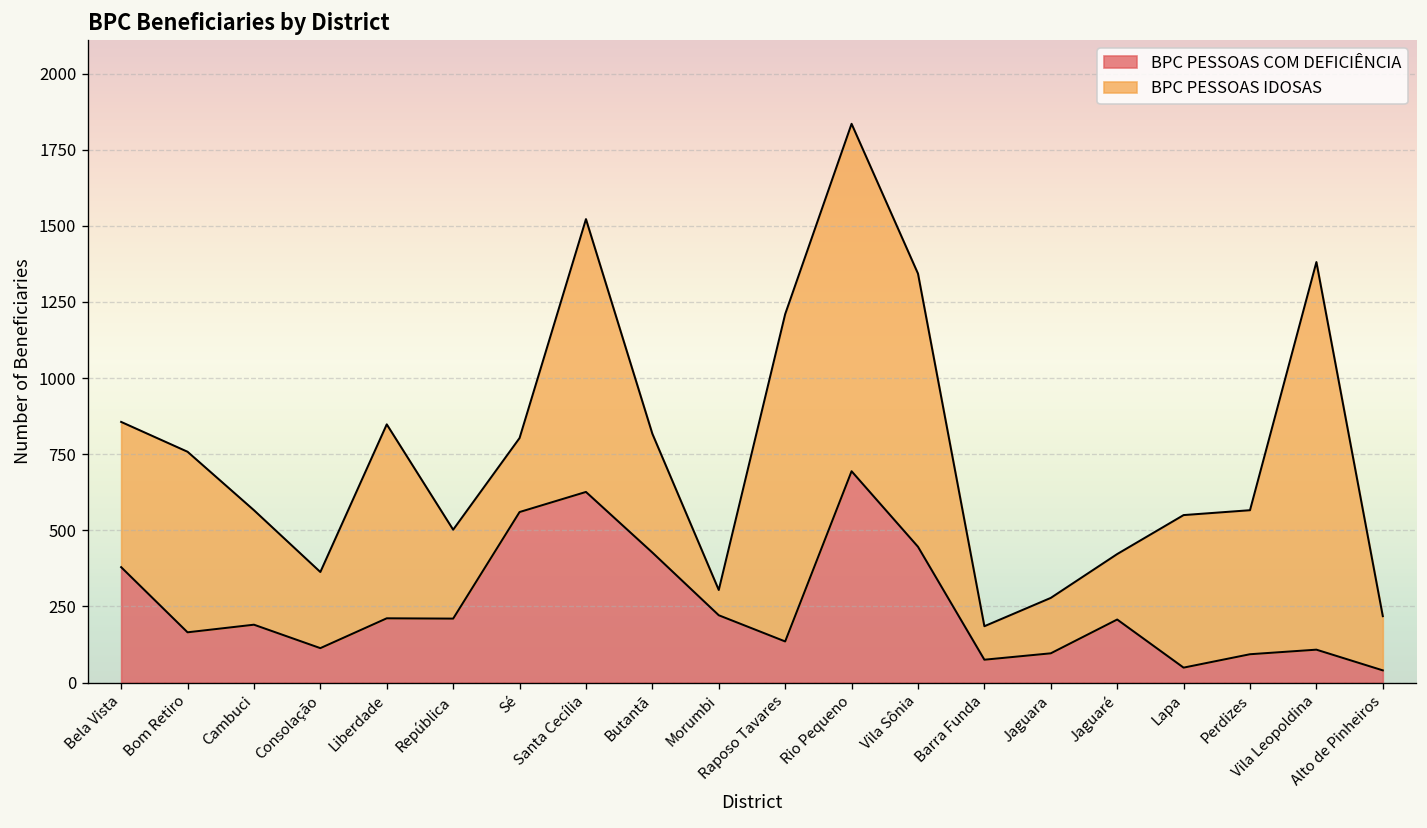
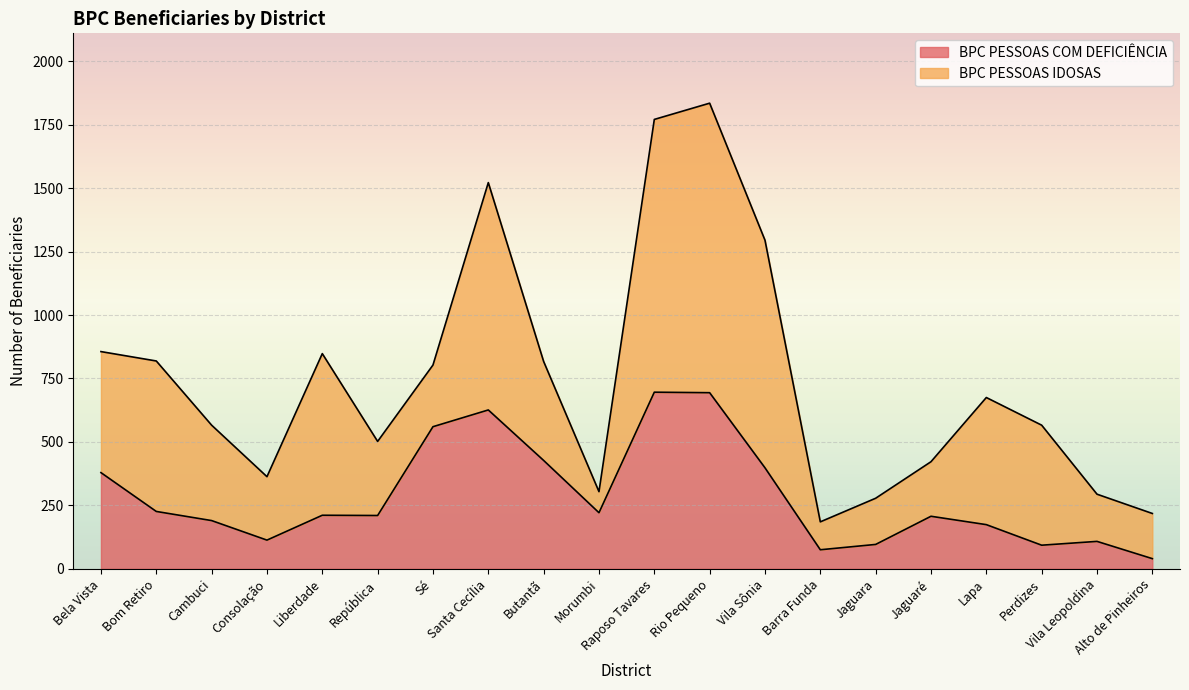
  {
    "BPC PESSOAS COM DEFICIÊNCIA": {
      "Bela Vista": 380,
-     "Bom Retiro": 170,
+     "Bom Retiro": 230,
      "Cambuci": 190,
      "Consolação": 110,
      "Liberdade": 210,
      "República": 210,
      "Sé": 560,
      "Santa Cecília": 630,
      "Butantã": 430,
      "Morumbi": 220,
-     "Raposo Tavares": 140,
+     "Raposo Tavares": 700,
      "Rio Pequeno": 690,
-     "Vila Sônia": 450,
+     "Vila Sônia": 400,
      "Barra Funda": 80,
      "Jaguara": 100,
      "Jaguaré": 210,
-     "Lapa": 50,
+     "Lapa": 170,
      "Perdizes": 90,
      "Vila Leopoldina": 110,
      "Alto de Pinheiros": 40
    },
    "BPC PESSOAS IDOSAS": {
      "Bela Vista": 480,
      "Bom Retiro": 590,
      "Cambuci": 380,
      "Consolação": 250,
      "Liberdade": 640,
      "República": 290,
      "Sé": 240,
      "Santa Cecília": 900,
      "Butantã": 390,
      "Morumbi": 80,
      "Raposo Tavares": 1080,
      "Rio Pequeno": 1140,
      "Vila Sônia": 900,
      "Barra Funda": 110,
      "Jaguara": 180,
      "Jaguaré": 220,
      "Lapa": 500,
      "Perdizes": 470,
-     "Vila Leopoldina": 1270,
+     "Vila Leopoldina": 190,
      "Alto de Pinheiros": 180
    }
  }
